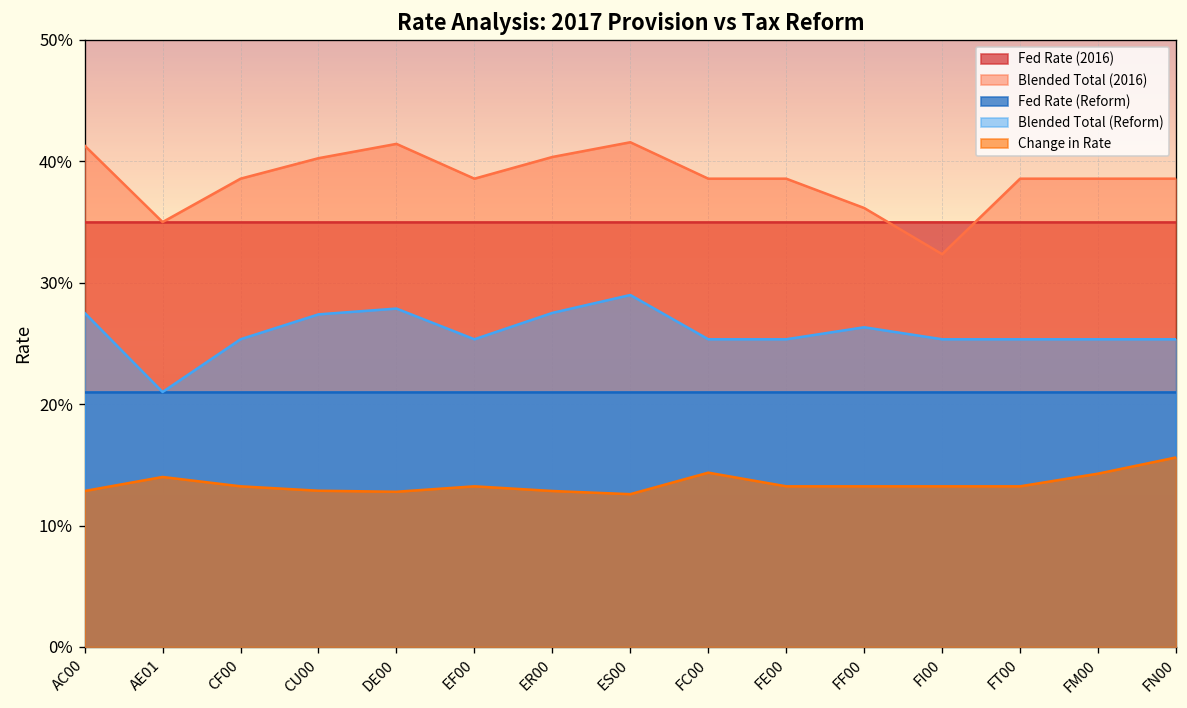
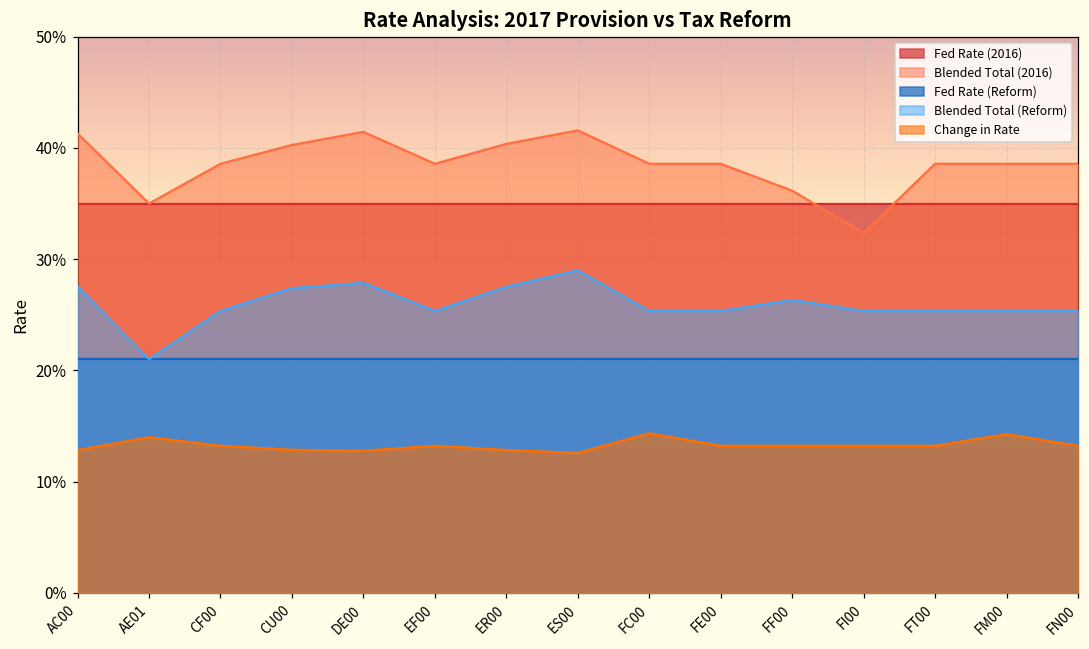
  {
    "Fed Rate (2016)": {
      "AC00": "35.0%",
      "CF00": "35.0%",
      "CU00": "35.0%",
      "DE00": "35.0%",
      "EF00": "35.0%",
      "ER00": "35.0%",
      "ES00": "35.0%",
      "FC00": "35.0%",
      "FE00": "35.0%",
      "FF00": "35.0%",
      "FI00": "35.0%",
      "FT00": "35.0%",
      "FM00": "35.0%",
      "FN00": "35.0%"
    },
    "Blended Total (2016)": {
      "AC00": "41.3%",
      "CF00": "38.6%",
      "CU00": "40.3%",
      "DE00": "41.4%",
      "EF00": "38.6%",
      "ER00": "40.4%",
      "ES00": "41.6%",
      "FC00": "38.6%",
      "FE00": "38.6%",
      "FF00": "36.2%",
      "FI00": "32.4%",
      "FT00": "38.6%",
      "FM00": "38.6%",
      "FN00": "38.6%"
    },
    "Fed Rate (Reform)": {
      "AC00": "21.0%",
      "CF00": "21.0%",
      "CU00": "21.0%",
      "DE00": "21.0%",
      "EF00": "21.0%",
      "ER00": "21.0%",
      "ES00": "21.0%",
      "FC00": "21.0%",
      "FE00": "21.0%",
      "FF00": "21.0%",
      "FI00": "21.0%",
      "FT00": "21.0%",
      "FM00": "21.0%",
      "FN00": "21.0%"
    },
    "Blended Total (Reform)": {
      "AC00": "27.5%",
      "CF00": "25.3%",
      "CU00": "27.4%",
      "DE00": "27.9%",
      "EF00": "25.3%",
      "ER00": "27.5%",
      "ES00": "29.0%",
      "FC00": "25.3%",
      "FE00": "25.3%",
      "FF00": "26.3%",
      "FI00": "25.3%",
      "FT00": "25.3%",
      "FM00": "25.3%",
      "FN00": "25.3%"
    },
    "Change in Rate": {
      "AC00": "12.8%",
      "AE01": "14.0%",
      "CF00": "13.2%",
      "CU00": "12.9%",
      "DE00": "12.8%",
      "EF00": "13.2%",
      "ER00": "12.8%",
      "ES00": "12.6%",
      "FC00": "14.4%",
      "FE00": "13.2%",
      "FF00": "13.2%",
      "FI00": "13.2%",
      "FT00": "13.2%",
      "FM00": "14.3%",
-     "FN00": "15.6%"
+     "FN00": "13.2%"
    }
  }
